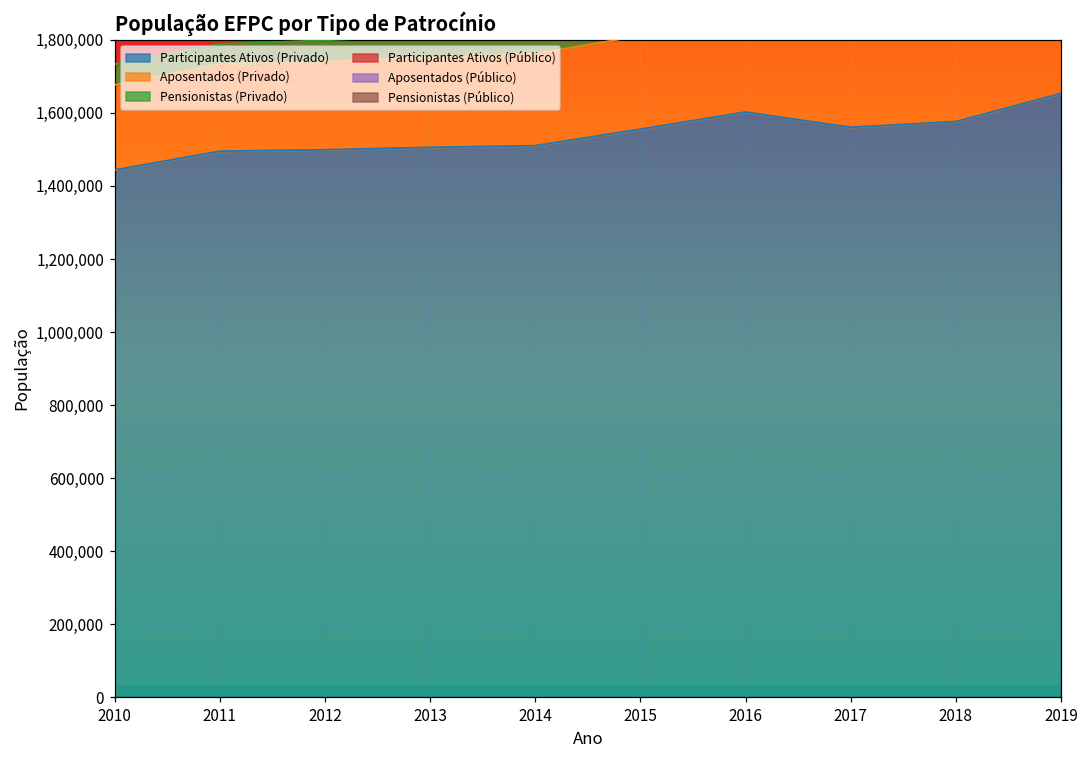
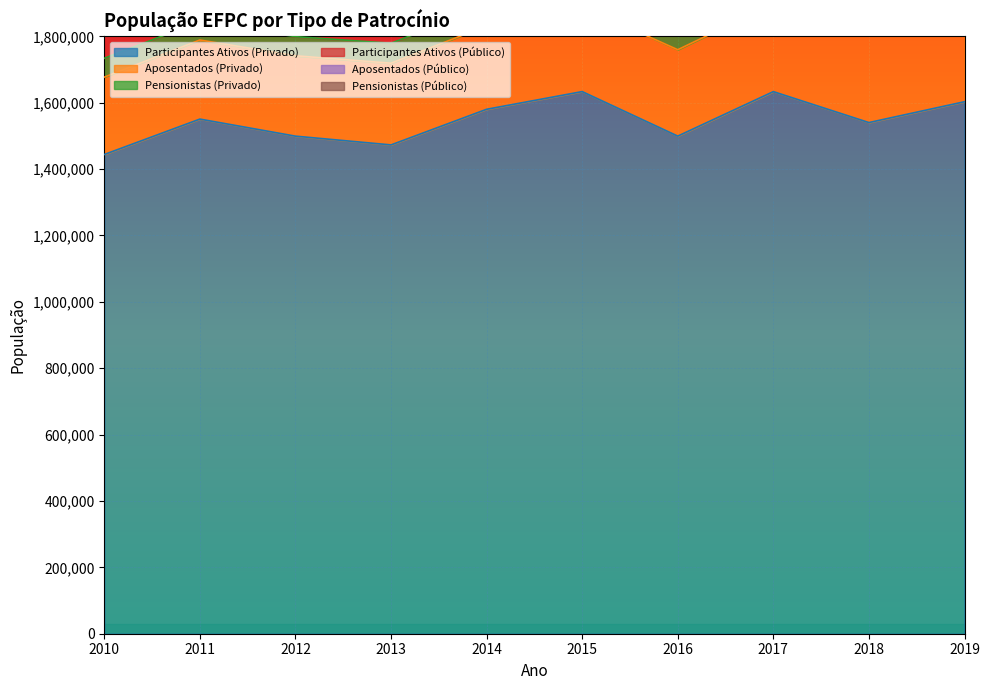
  {
    "Participantes Ativos (Privado)": {
      "2010": "1,440,000",
-     "2011": "1,500,000",
+     "2011": "1,550,000",
      "2012": "1,500,000",
-     "2013": "1,510,000",
-     "2014": "1,510,000",
-     "2015": "1,560,000",
-     "2016": "1,600,000",
-     "2017": "1,560,000",
-     "2018": "1,580,000",
-     "2019": "1,650,000"
+     "2013": "1,470,000",
+     "2014": "1,580,000",
+     "2015": "1,630,000",
+     "2016": "1,500,000",
+     "2017": "1,630,000",
+     "2018": "1,540,000",
+     "2019": "1,600,000"
    },
    "Aposentados (Privado)": {
      "2010": "230,000"
    },
    "Pensionistas (Privado)": {
      "2010": "60,000",
      "2012": "60,000"
    }
  }
